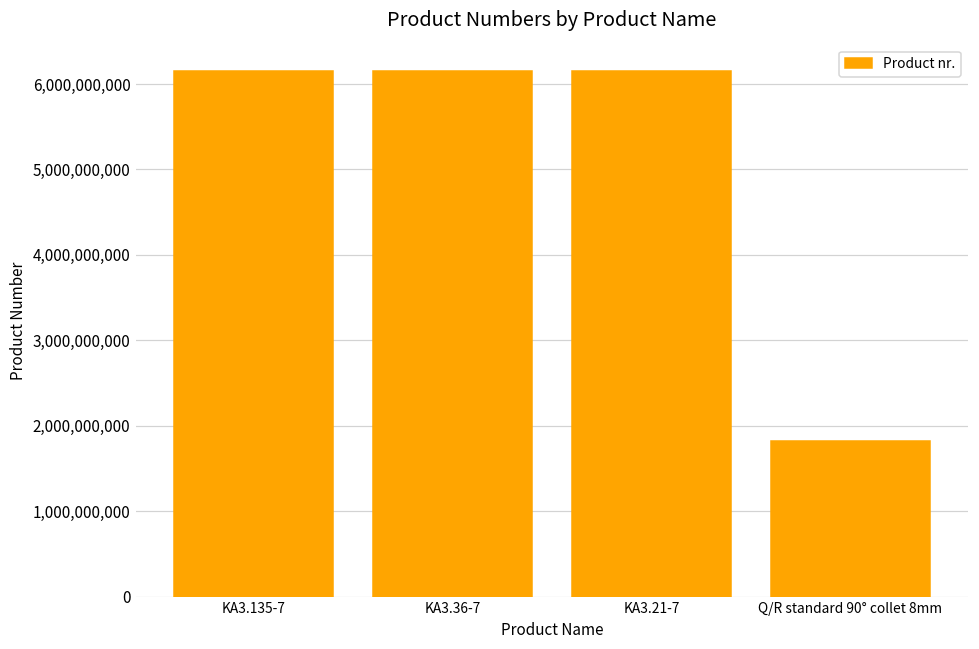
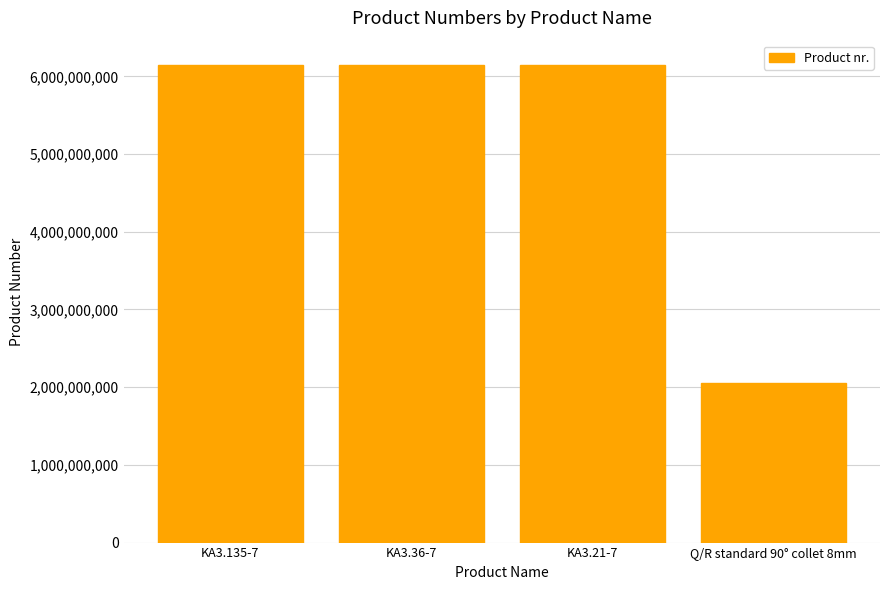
  {
    "KA3.135-7": "6,200,000,000",
    "KA3.36-7": "6,200,000,000",
    "KA3.21-7": "6,200,000,000",
-   "Q/R standard 90° collet 8mm": "1,800,000,000"
+   "Q/R standard 90° collet 8mm": "2,100,000,000"
  }
